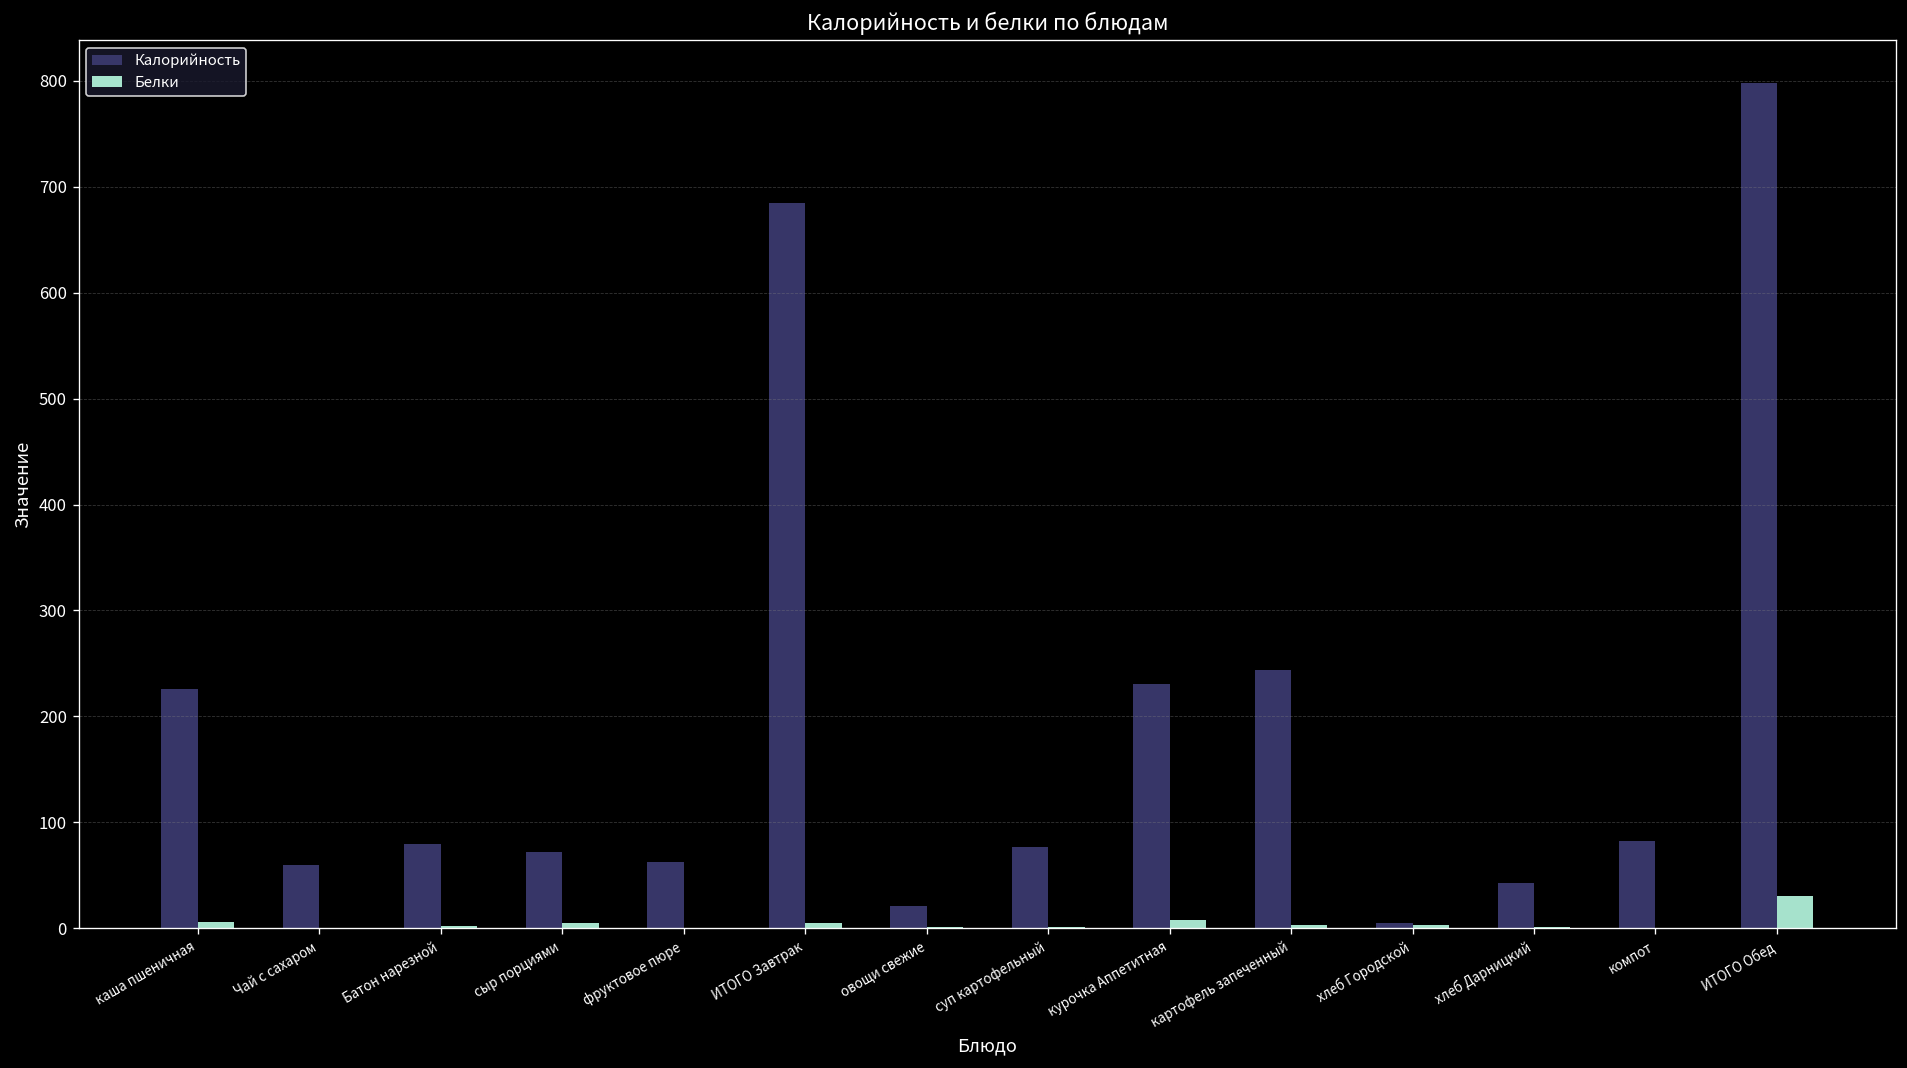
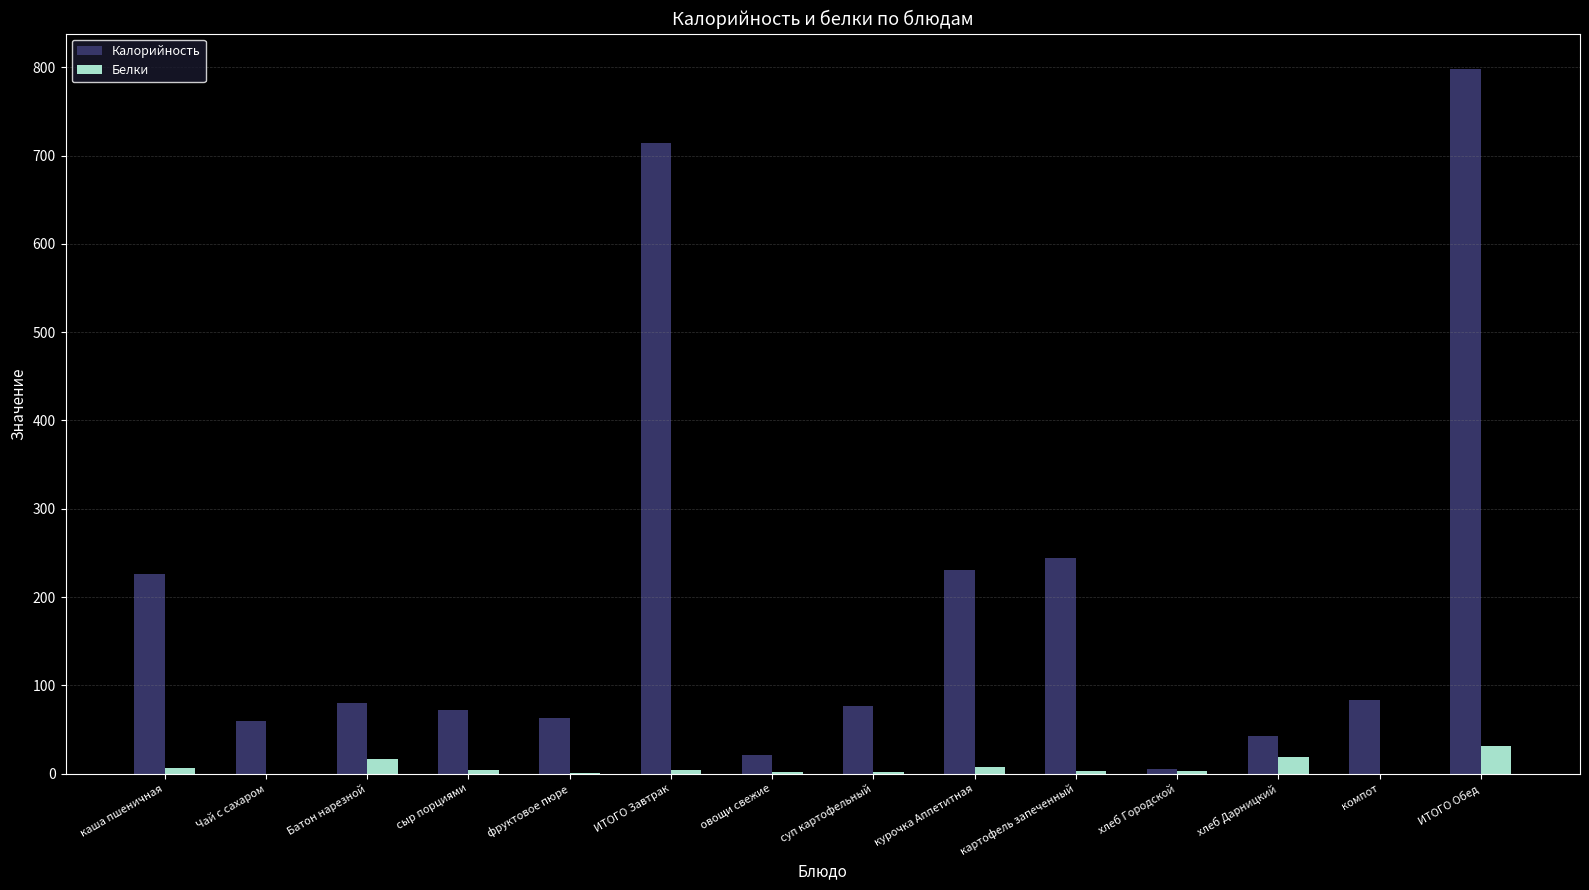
  {
    "Калорийность": {
      "каша пшеничная": 230,
      "Чай с сахаром": 60,
      "Батон нарезной": 80,
      "сыр порциями": 70,
      "фруктовое пюре": 60,
-     "ИТОГО Завтрак": 680,
+     "ИТОГО Завтрак": 710,
      "овощи свежие": 20,
      "суп картофельный": 80,
      "курочка Аппетитная": 230,
      "картофель запеченный": 240,
      "хлеб Городской": 0,
      "хлеб Дарницкий": 40,
      "компот": 80,
      "ИТОГО Обед": 800
    },
    "Белки": {
      "каша пшеничная": 10,
-     "Батон нарезной": 0,
+     "Батон нарезной": 20,
      "сыр порциями": 0,
      "ИТОГО Завтрак": 0,
      "курочка Аппетитная": 10,
      "картофель запеченный": 0,
      "хлеб Городской": 0,
-     "хлеб Дарницкий": 0,
+     "хлеб Дарницкий": 20,
      "ИТОГО Обед": 30
    }
  }
